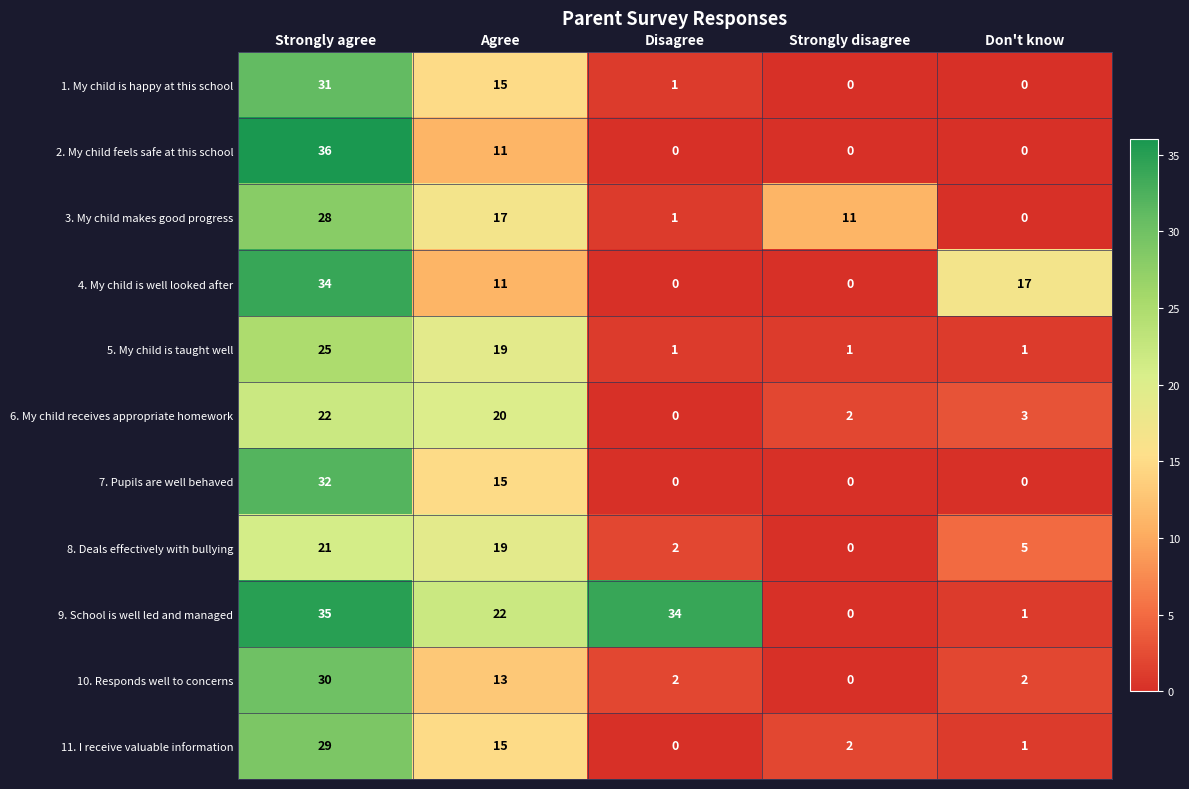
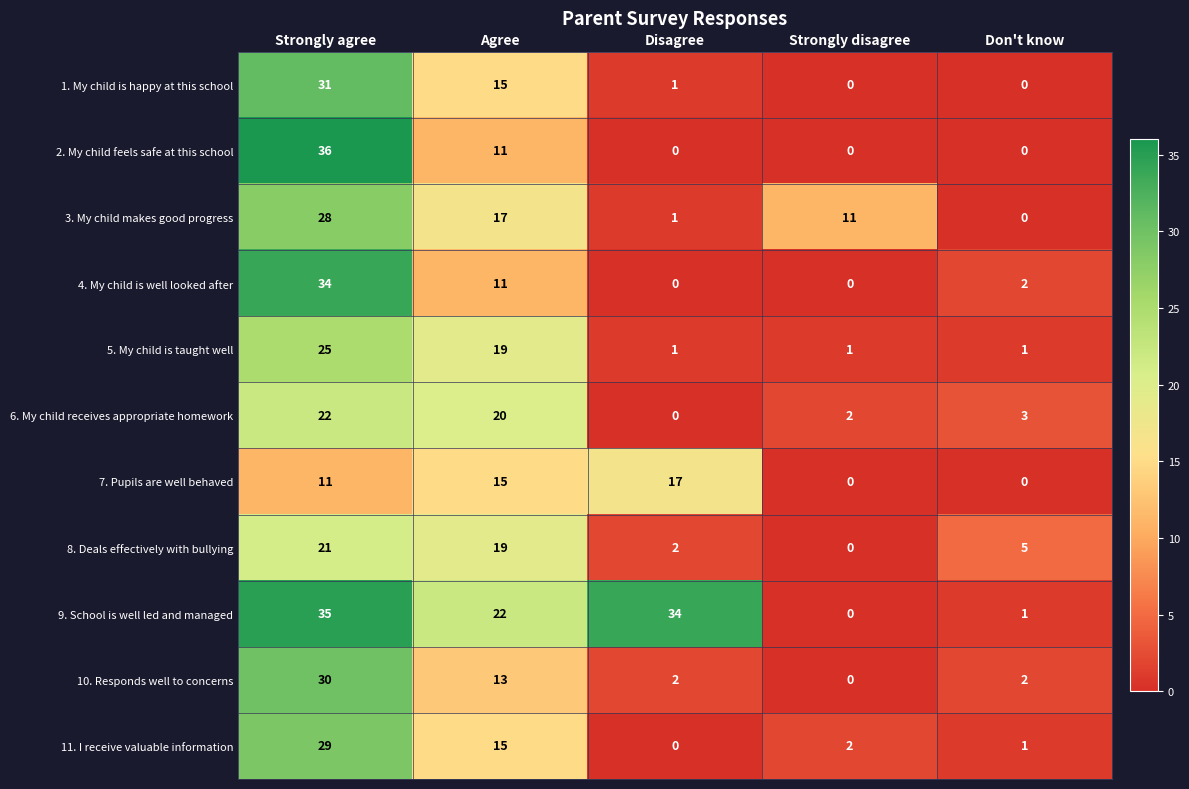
  {
    "1. My child is happy at this school": {
      "Strongly agree": 31,
      "Agree": 15,
      "Disagree": 1,
      "Strongly disagree": 0,
      "Don't know": 0
    },
    "2. My child feels safe at this school": {
      "Strongly agree": 36,
      "Agree": 11,
      "Disagree": 0,
      "Strongly disagree": 0,
      "Don't know": 0
    },
    "3. My child makes good progress": {
      "Strongly agree": 28,
      "Agree": 17,
      "Disagree": 1,
      "Strongly disagree": 11,
      "Don't know": 0
    },
    "4. My child is well looked after": {
      "Strongly agree": 34,
      "Agree": 11,
      "Disagree": 0,
      "Strongly disagree": 0,
-     "Don't know": 17
+     "Don't know": 2
    },
    "5. My child is taught well": {
      "Strongly agree": 25,
      "Agree": 19,
      "Disagree": 1,
      "Strongly disagree": 1,
      "Don't know": 1
    },
    "6. My child receives appropriate homework": {
      "Strongly agree": 22,
      "Agree": 20,
      "Disagree": 0,
      "Strongly disagree": 2,
      "Don't know": 3
    },
    "7. Pupils are well behaved": {
-     "Strongly agree": 32,
+     "Strongly agree": 11,
      "Agree": 15,
-     "Disagree": 0,
+     "Disagree": 17,
      "Strongly disagree": 0,
      "Don't know": 0
    },
    "8. Deals effectively with bullying": {
      "Strongly agree": 21,
      "Agree": 19,
      "Disagree": 2,
      "Strongly disagree": 0,
      "Don't know": 5
    },
    "9. School is well led and managed": {
      "Strongly agree": 35,
      "Agree": 22,
      "Disagree": 34,
      "Strongly disagree": 0,
      "Don't know": 1
    },
    "10. Responds well to concerns": {
      "Strongly agree": 30,
      "Agree": 13,
      "Disagree": 2,
      "Strongly disagree": 0,
      "Don't know": 2
    },
    "11. I receive valuable information": {
      "Strongly agree": 29,
      "Agree": 15,
      "Disagree": 0,
      "Strongly disagree": 2,
      "Don't know": 1
    }
  }
